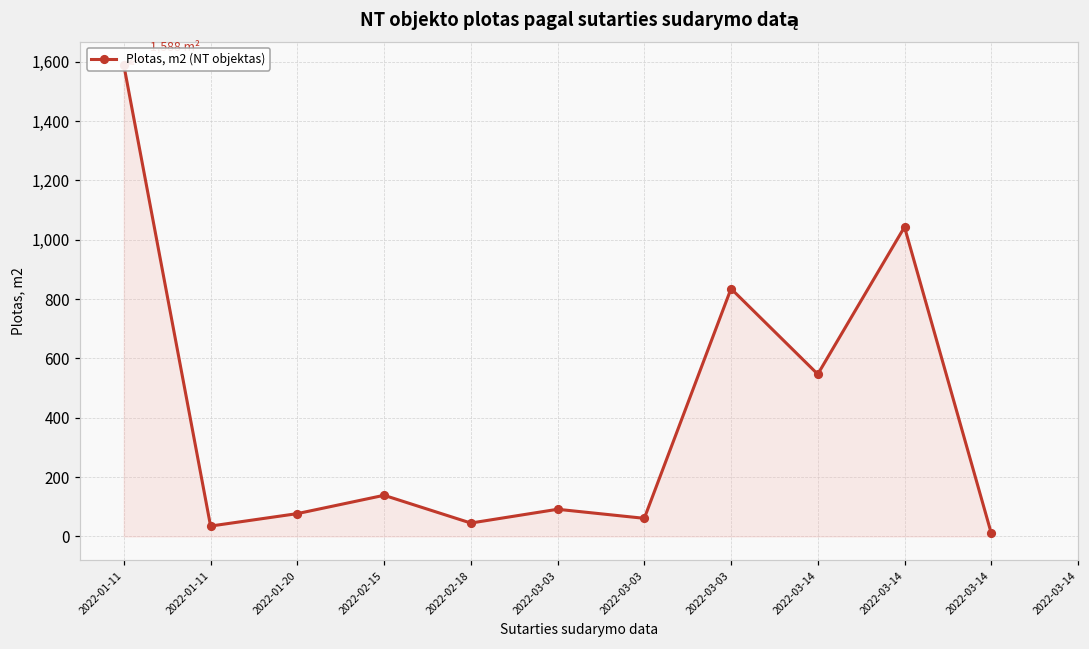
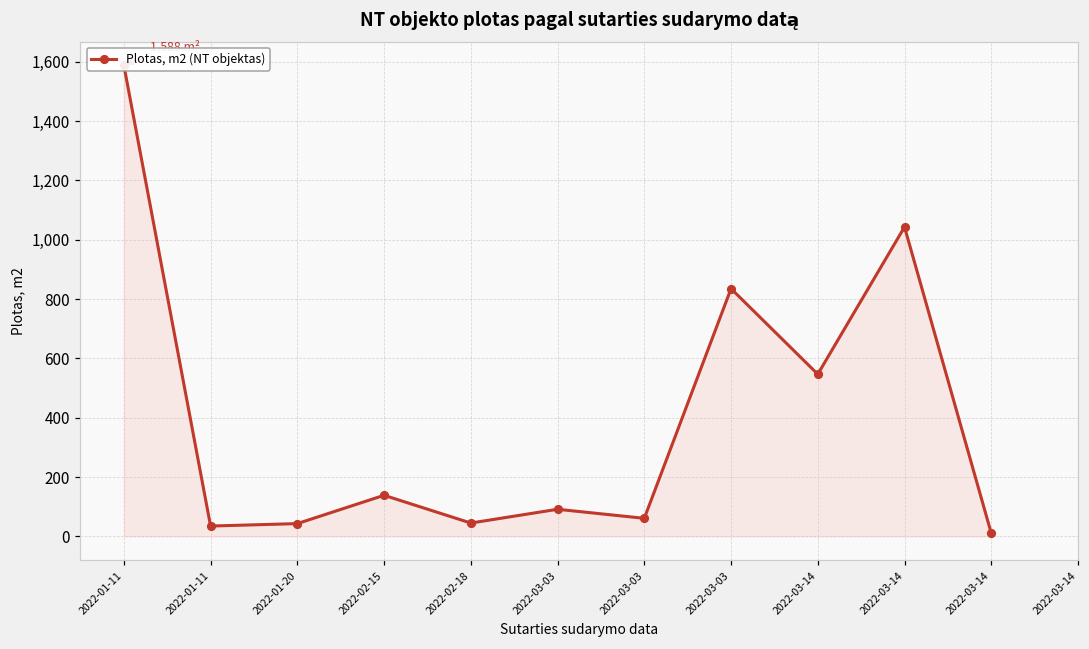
  {
-   "2022-01-20": 80,
+   "2022-01-20": 40,
    "2022-02-15": 140,
    "2022-02-18": 40
  }
